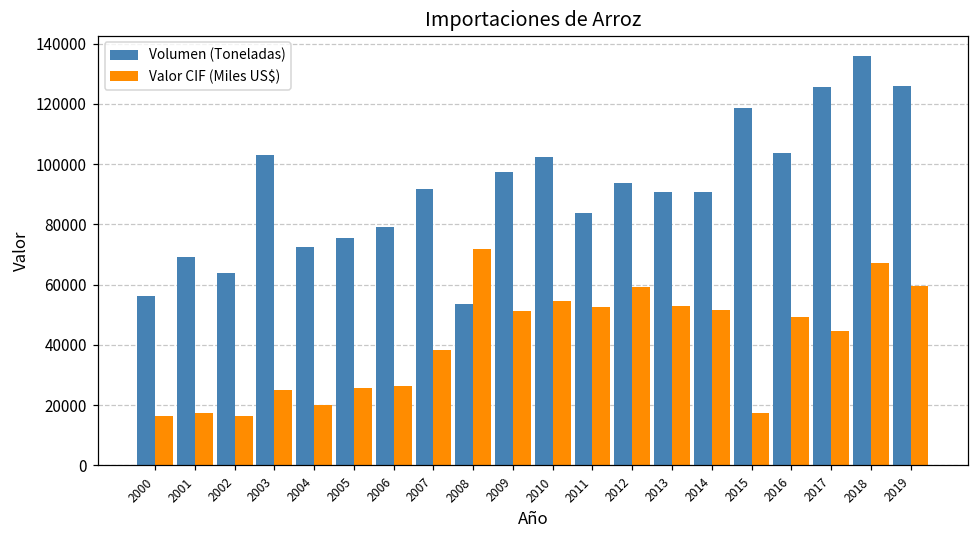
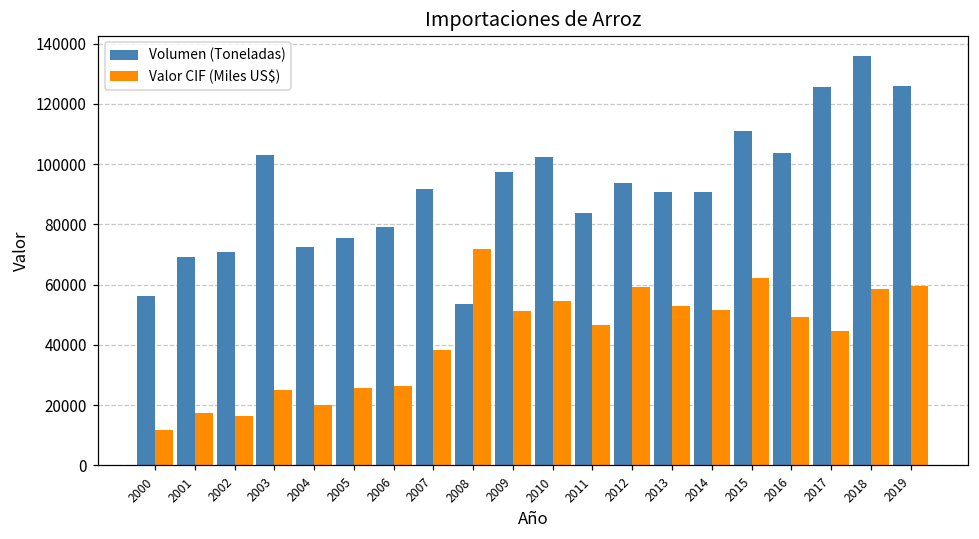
  {
    "Volumen (Toneladas)": {
      "2000": 56000,
      "2001": 69000,
-     "2002": 64000,
+     "2002": 71000,
      "2003": 103000,
      "2004": 72000,
      "2005": 76000,
      "2006": 79000,
      "2007": 92000,
      "2008": 54000,
      "2009": 98000,
      "2010": 102000,
      "2011": 84000,
      "2012": 94000,
      "2013": 91000,
      "2014": 91000,
-     "2015": 119000,
+     "2015": 111000,
      "2016": 104000,
      "2017": 125000,
      "2018": 136000,
      "2019": 126000
    },
    "Valor CIF (Miles US$)": {
-     "2000": 16000,
+     "2000": 12000,
      "2001": 17000,
      "2002": 16000,
      "2003": 25000,
      "2004": 20000,
      "2005": 26000,
      "2006": 26000,
      "2007": 38000,
      "2008": 72000,
      "2009": 51000,
      "2010": 55000,
-     "2011": 53000,
+     "2011": 47000,
      "2012": 59000,
      "2013": 53000,
      "2014": 51000,
-     "2015": 18000,
+     "2015": 62000,
      "2016": 49000,
      "2017": 45000,
-     "2018": 67000,
+     "2018": 58000,
      "2019": 60000
    }
  }
